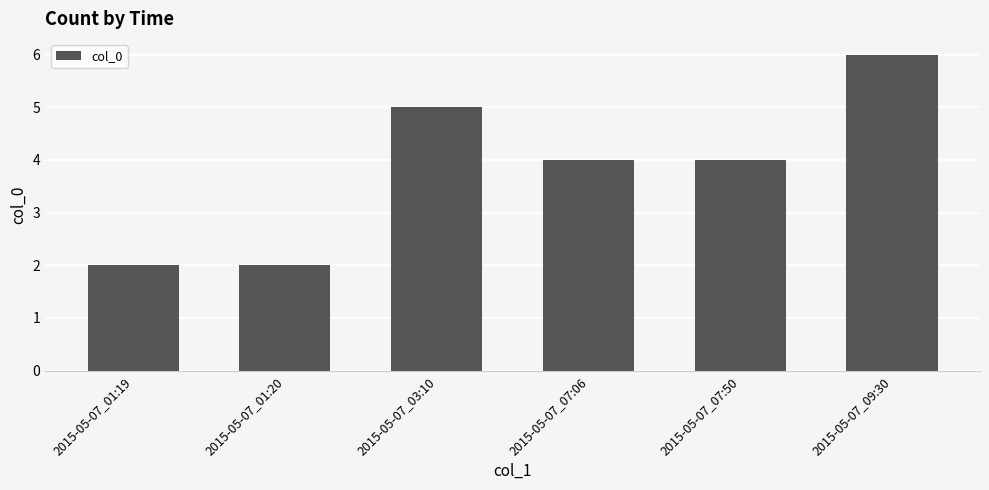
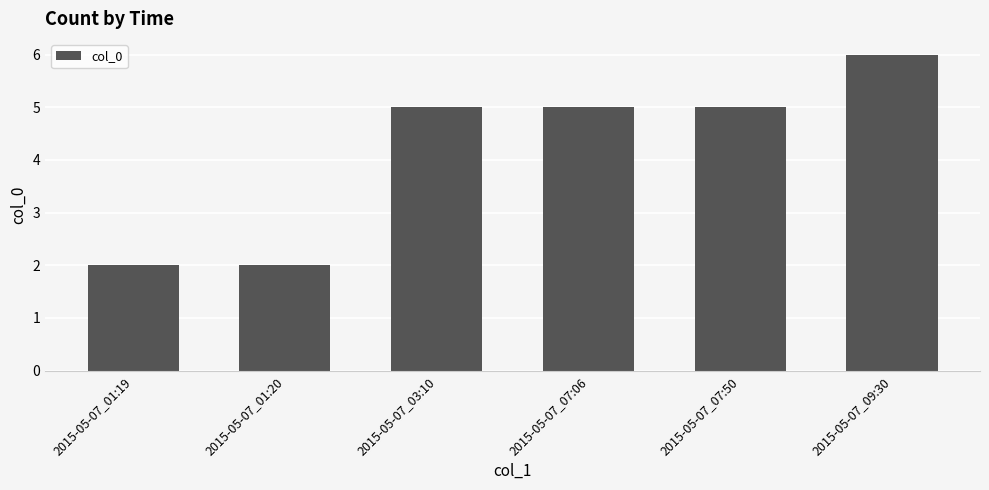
  {
    "2015-05-07_01:19": 2,
    "2015-05-07_01:20": 2,
    "2015-05-07_03:10": 5,
-   "2015-05-07_07:06": 4,
-   "2015-05-07_07:50": 4,
+   "2015-05-07_07:06": 5,
+   "2015-05-07_07:50": 5,
    "2015-05-07_09:30": 6
  }
